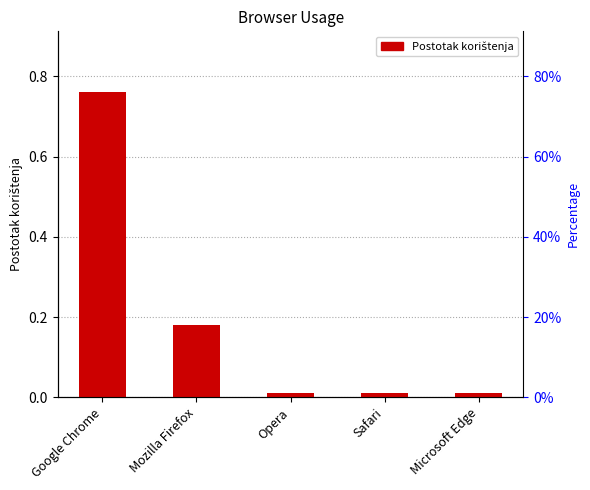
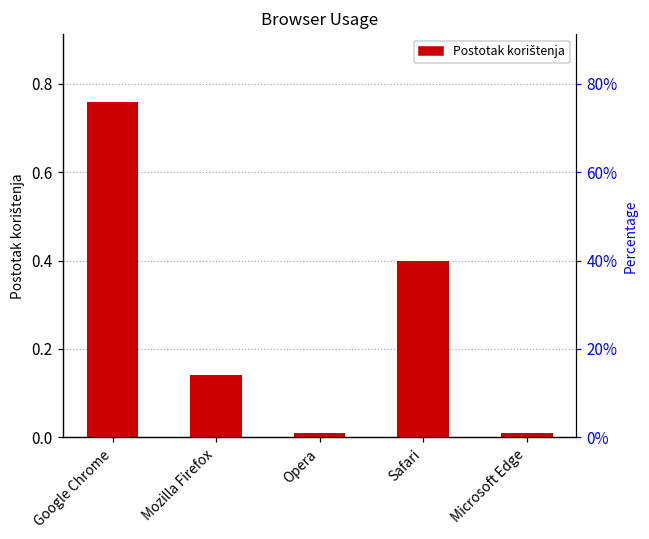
  {
    "Google Chrome": 0.76,
-   "Mozilla Firefox": 0.18,
+   "Mozilla Firefox": 0.14,
    "Opera": 0.01,
-   "Safari": 0.01,
+   "Safari": 0.40,
    "Microsoft Edge": 0.01
  }
